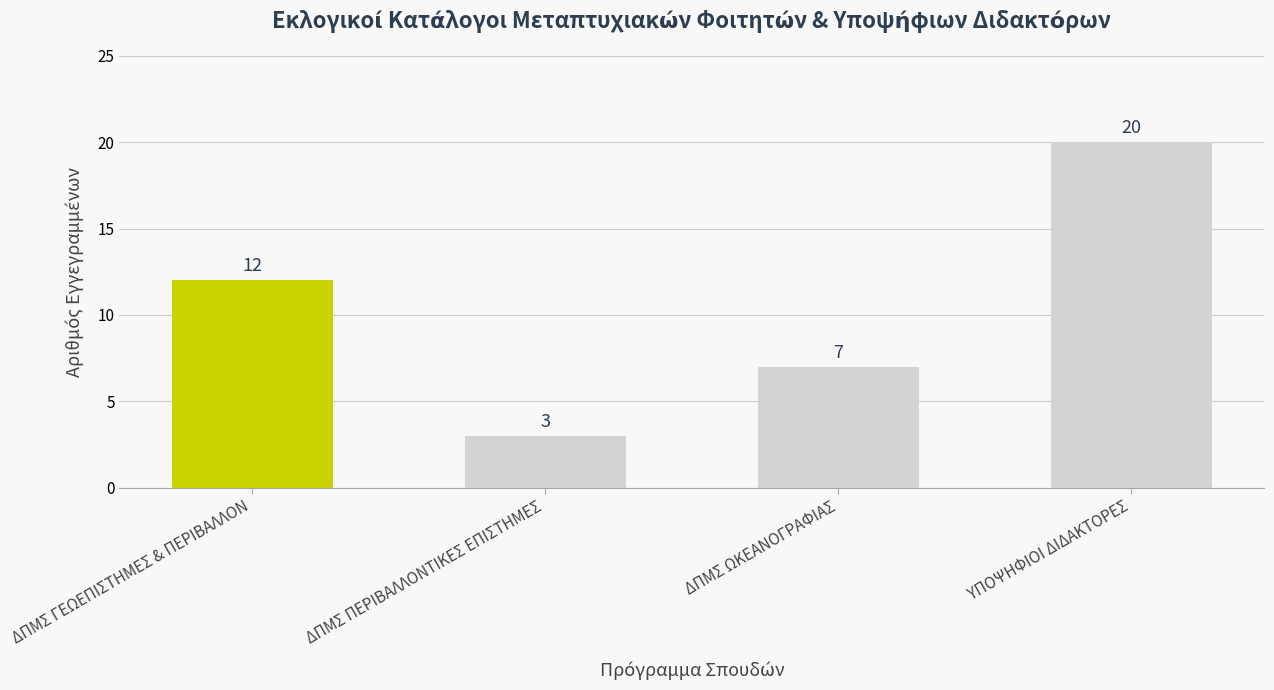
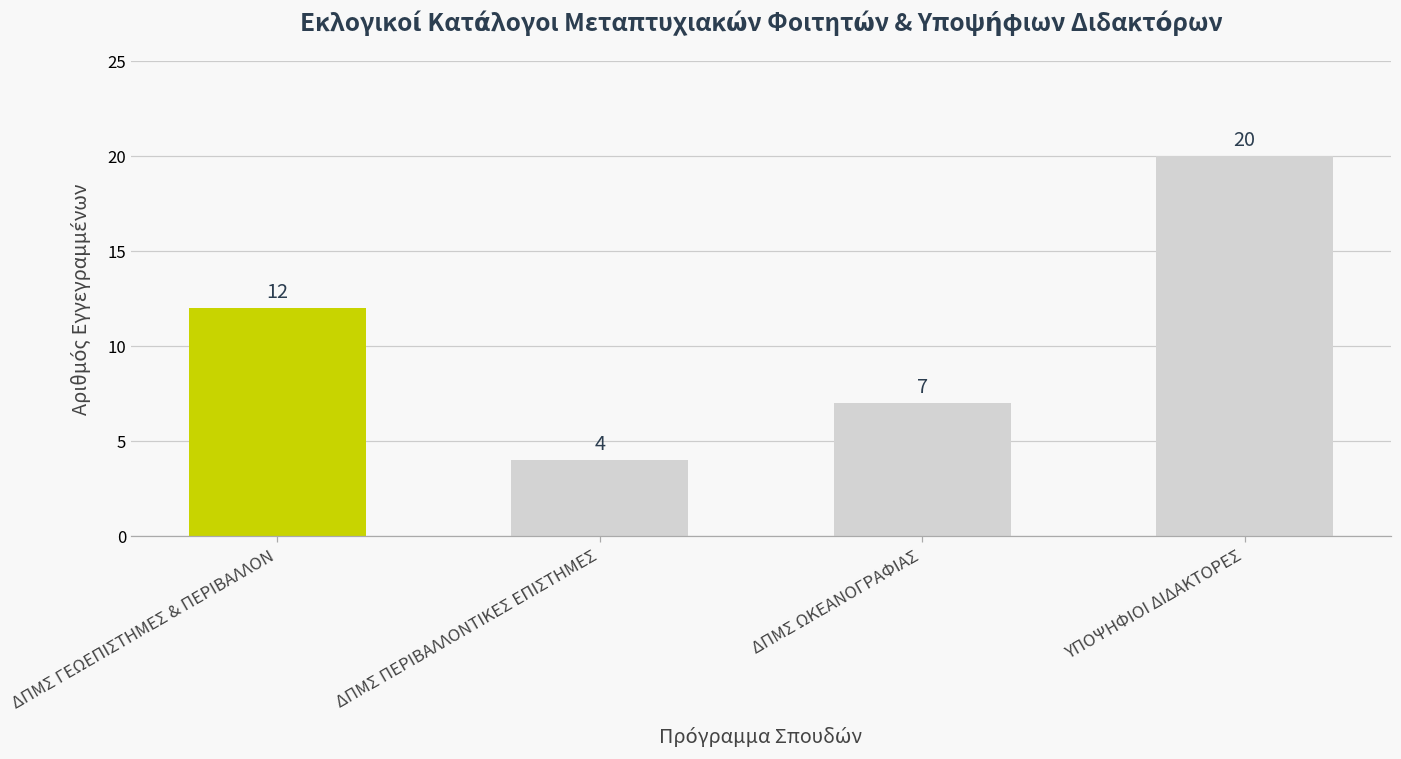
  {
    "ΔΠΜΣ ΓΕΩΕΠΙΣΤΗΜΕΣ & ΠΕΡΙΒΑΛΛΟΝ": 12,
-   "ΔΠΜΣ ΠΕΡΙΒΑΛΛΟΝΤΙΚΕΣ ΕΠΙΣΤΗΜΕΣ": 3,
+   "ΔΠΜΣ ΠΕΡΙΒΑΛΛΟΝΤΙΚΕΣ ΕΠΙΣΤΗΜΕΣ": 4,
    "ΔΠΜΣ ΩΚΕΑΝΟΓΡΑΦΙΑΣ": 7,
    "ΥΠΟΨΗΦΙΟΙ ΔΙΔΑΚΤΟΡΕΣ": 20
  }
